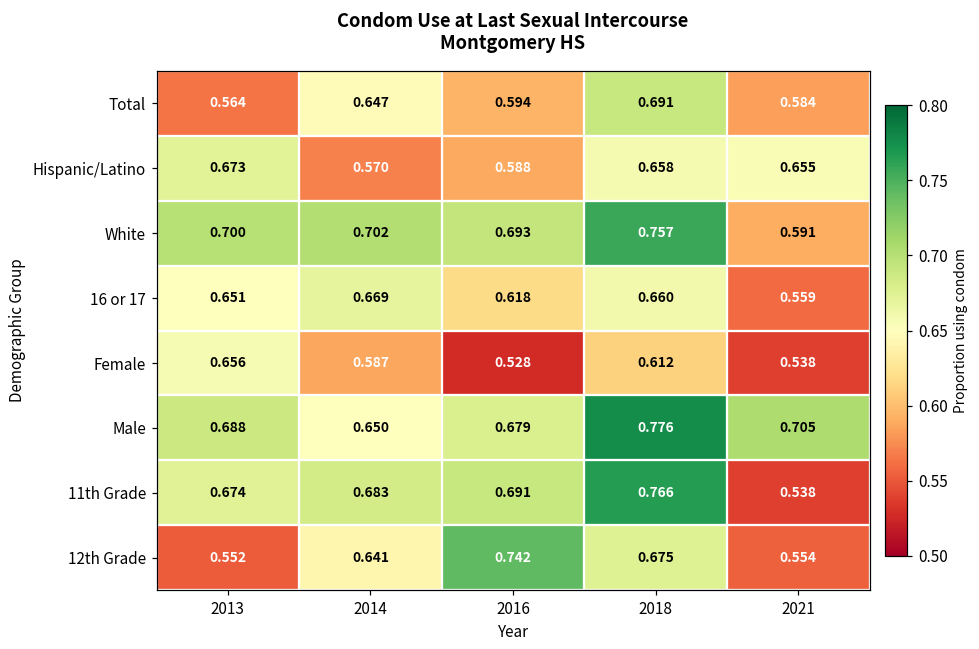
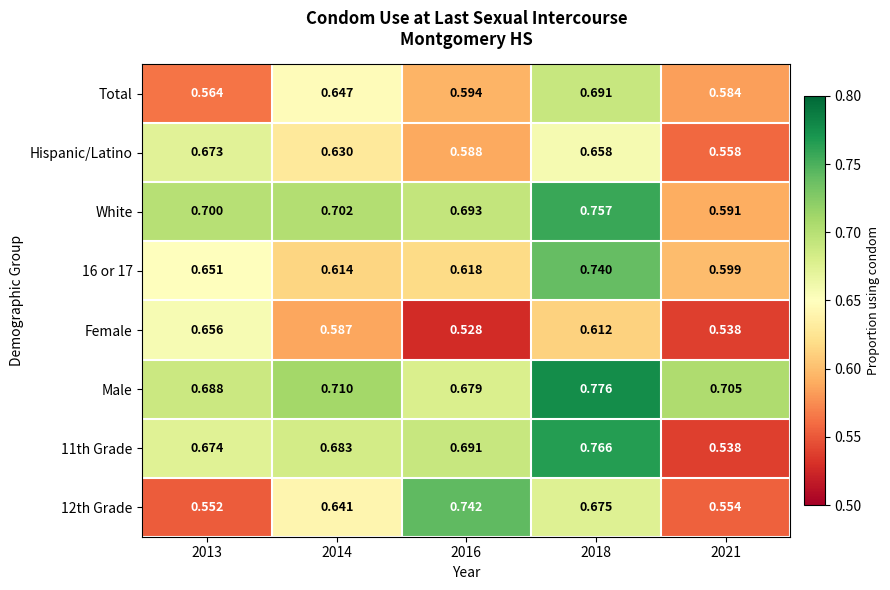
  {
    "Total": {
      "2013": 0.564,
      "2014": 0.647,
      "2016": 0.594,
      "2018": 0.691,
      "2021": 0.584
    },
    "Hispanic/Latino": {
      "2013": 0.673,
-     "2014": 0.570,
+     "2014": 0.630,
      "2016": 0.588,
      "2018": 0.658,
-     "2021": 0.655
+     "2021": 0.558
    },
    "White": {
      "2013": 0.700,
      "2014": 0.702,
      "2016": 0.693,
      "2018": 0.757,
      "2021": 0.591
    },
    "16 or 17": {
      "2013": 0.651,
-     "2014": 0.669,
+     "2014": 0.614,
      "2016": 0.618,
-     "2018": 0.660,
-     "2021": 0.559
+     "2018": 0.740,
+     "2021": 0.599
    },
    "Female": {
      "2013": 0.656,
      "2014": 0.587,
      "2016": 0.528,
      "2018": 0.612,
      "2021": 0.538
    },
    "Male": {
      "2013": 0.688,
-     "2014": 0.650,
+     "2014": 0.710,
      "2016": 0.679,
      "2018": 0.776,
      "2021": 0.705
    },
    "11th Grade": {
      "2013": 0.674,
      "2014": 0.683,
      "2016": 0.691,
      "2018": 0.766,
      "2021": 0.538
    },
    "12th Grade": {
      "2013": 0.552,
      "2014": 0.641,
      "2016": 0.742,
      "2018": 0.675,
      "2021": 0.554
    }
  }
